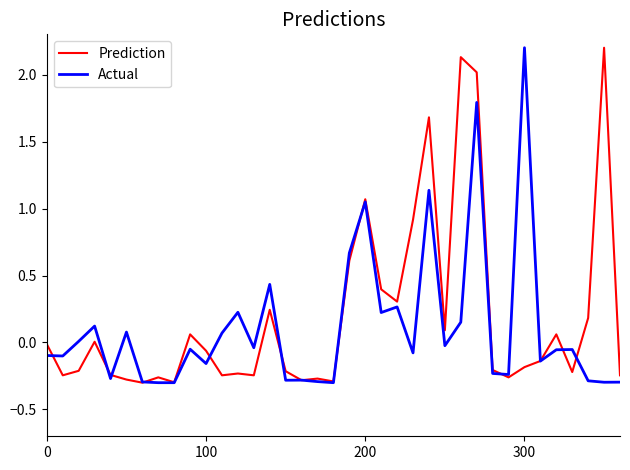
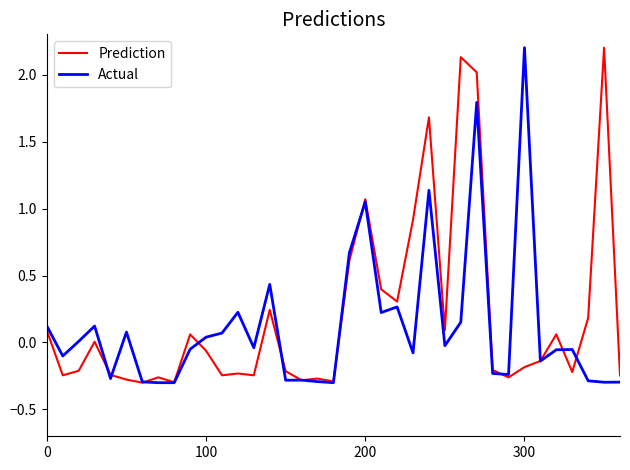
  {
    "Prediction": {
-     "0": -0.01,
+     "0": 0.09,
      "100": -0.06,
      "200": 1.07,
      "300": -0.18
    },
    "Actual": {
-     "0": -0.10,
-     "100": -0.16,
+     "0": 0.12,
+     "100": 0.04,
      "200": 1.05,
      "300": 2.20
    }
  }
